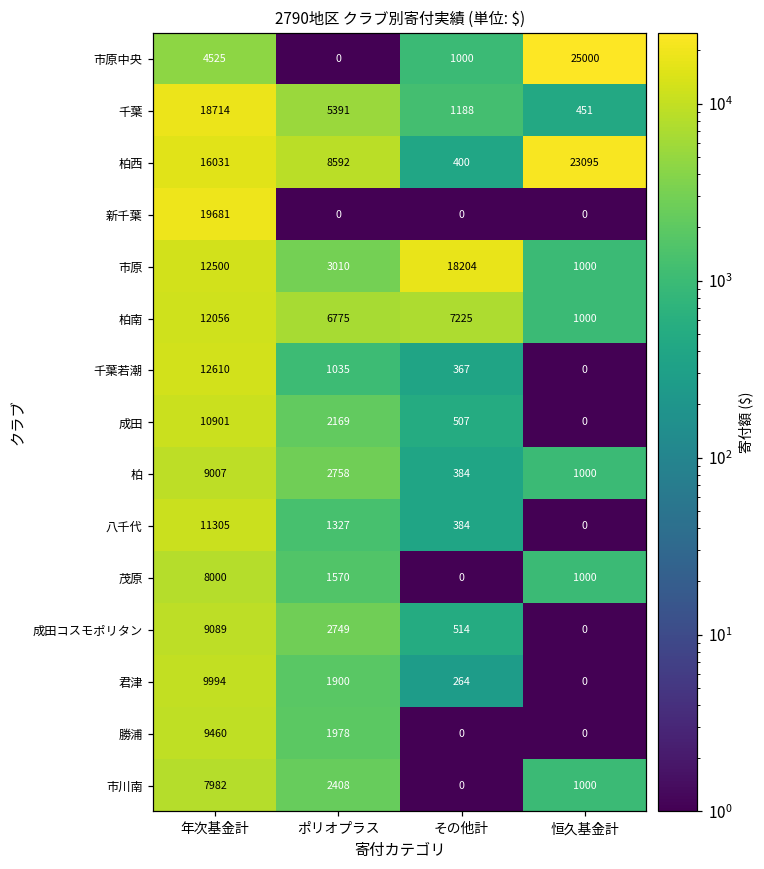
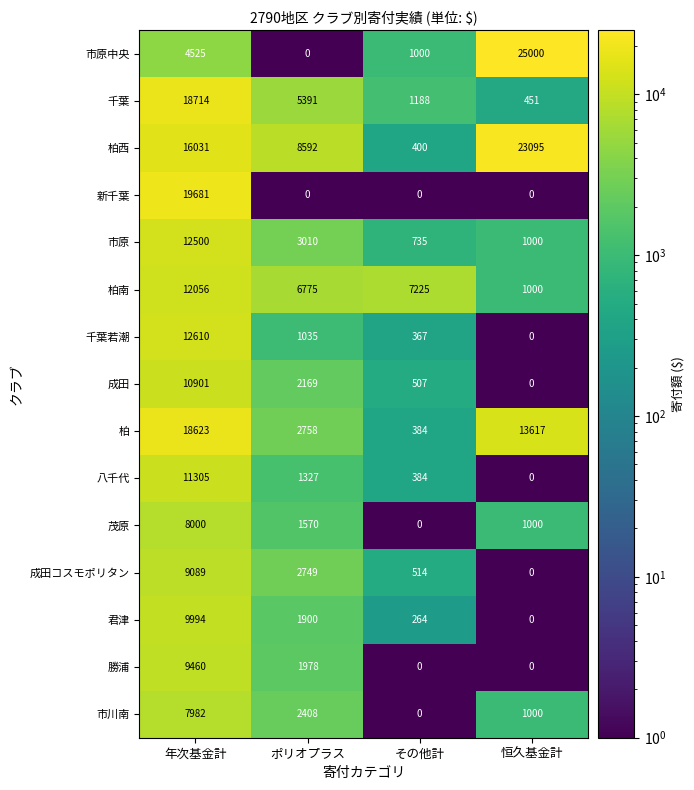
  {
    "市原中央": {
      "年次基金計": 4525,
      "ポリオプラス": 0,
      "その他計": 1000,
      "恒久基金計": 25000
    },
    "千葉": {
      "年次基金計": 18714,
      "ポリオプラス": 5391,
      "その他計": 1188,
      "恒久基金計": 451
    },
    "柏西": {
      "年次基金計": 16031,
      "ポリオプラス": 8592,
      "その他計": 400,
      "恒久基金計": 23095
    },
    "新千葉": {
      "年次基金計": 19681,
      "ポリオプラス": 0,
      "その他計": 0,
      "恒久基金計": 0
    },
    "市原": {
      "年次基金計": 12500,
      "ポリオプラス": 3010,
-     "その他計": 18204,
+     "その他計": 735,
      "恒久基金計": 1000
    },
    "柏南": {
      "年次基金計": 12056,
      "ポリオプラス": 6775,
      "その他計": 7225,
      "恒久基金計": 1000
    },
    "千葉若潮": {
      "年次基金計": 12610,
      "ポリオプラス": 1035,
      "その他計": 367,
      "恒久基金計": 0
    },
    "成田": {
      "年次基金計": 10901,
      "ポリオプラス": 2169,
      "その他計": 507,
      "恒久基金計": 0
    },
    "柏": {
-     "年次基金計": 9007,
+     "年次基金計": 18623,
      "ポリオプラス": 2758,
      "その他計": 384,
-     "恒久基金計": 1000
+     "恒久基金計": 13617
    },
    "八千代": {
      "年次基金計": 11305,
      "ポリオプラス": 1327,
      "その他計": 384,
      "恒久基金計": 0
    },
    "茂原": {
      "年次基金計": 8000,
      "ポリオプラス": 1570,
      "その他計": 0,
      "恒久基金計": 1000
    },
    "成田コスモポリタン": {
      "年次基金計": 9089,
      "ポリオプラス": 2749,
      "その他計": 514,
      "恒久基金計": 0
    },
    "君津": {
      "年次基金計": 9994,
      "ポリオプラス": 1900,
      "その他計": 264,
      "恒久基金計": 0
    },
    "勝浦": {
      "年次基金計": 9460,
      "ポリオプラス": 1978,
      "その他計": 0,
      "恒久基金計": 0
    },
    "市川南": {
      "年次基金計": 7982,
      "ポリオプラス": 2408,
      "その他計": 0,
      "恒久基金計": 1000
    }
  }
